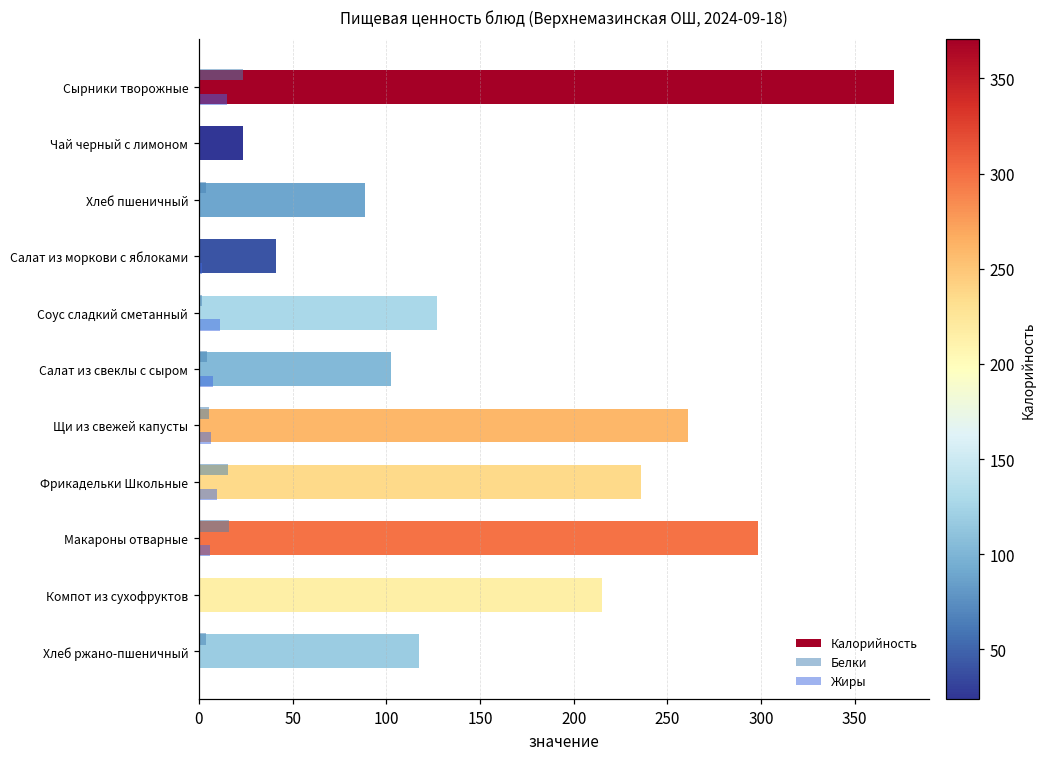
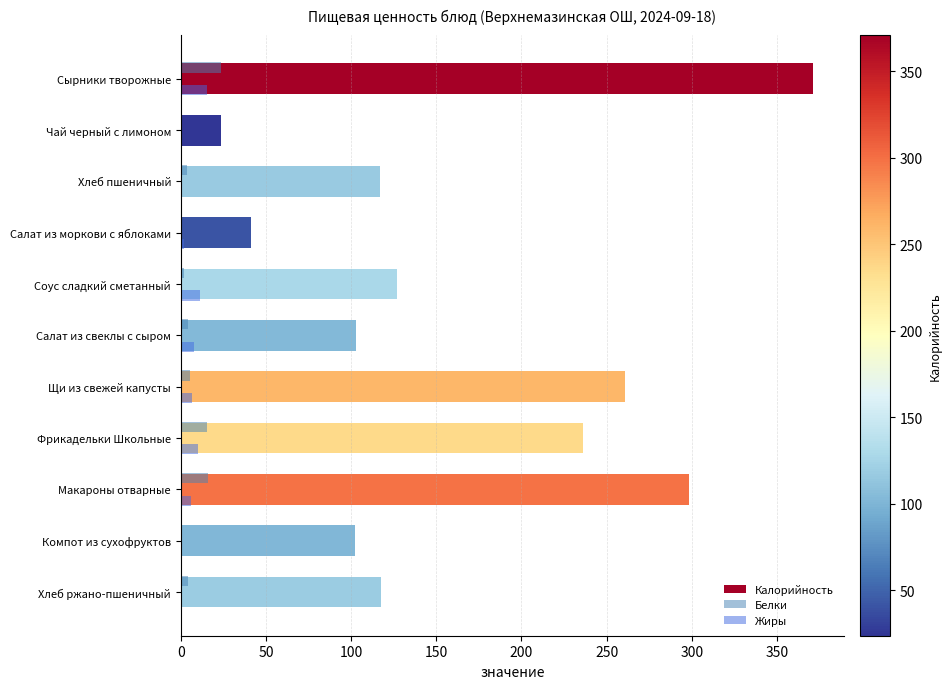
  {
    "Калорийность": {
      "Сырники творожные": 371,
      "Чай черный с лимоном": 24,
-     "Хлеб пшеничный": 89,
+     "Хлеб пшеничный": 117,
      "Салат из моркови с яблоками": 41,
      "Соус сладкий сметанный": 127,
      "Салат из свеклы с сыром": 103,
      "Щи из свежей капусты": 261,
      "Фрикадельки Школьные": 236,
      "Макароны отварные": 299,
-     "Компот из сухофруктов": 215,
+     "Компот из сухофруктов": 102,
      "Хлеб ржано-пшеничный": 117
    }
  }
